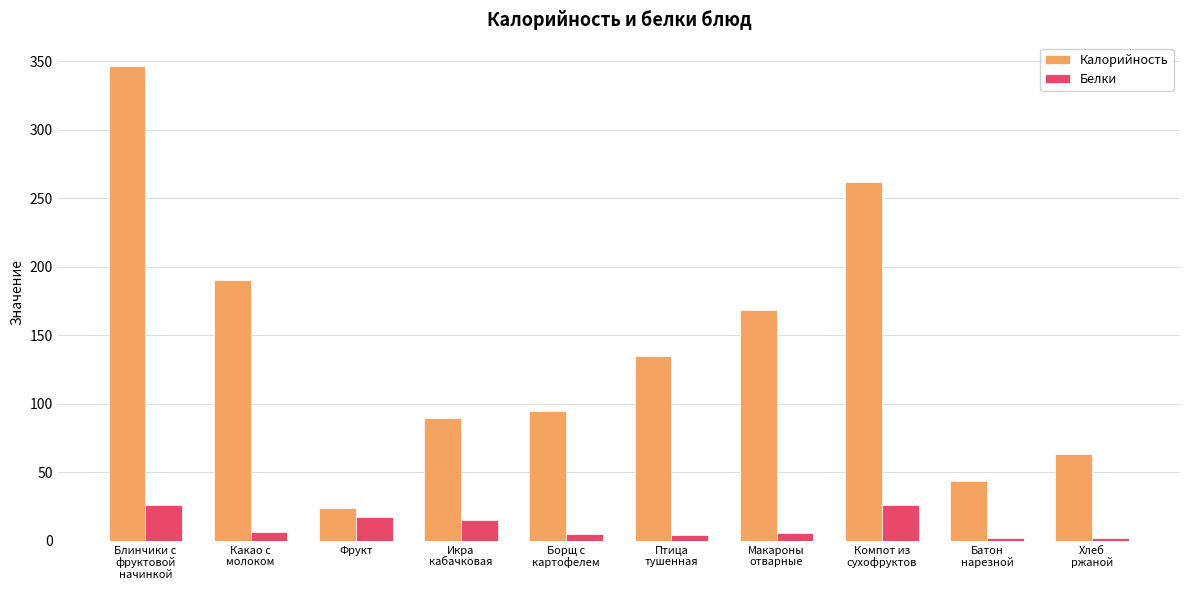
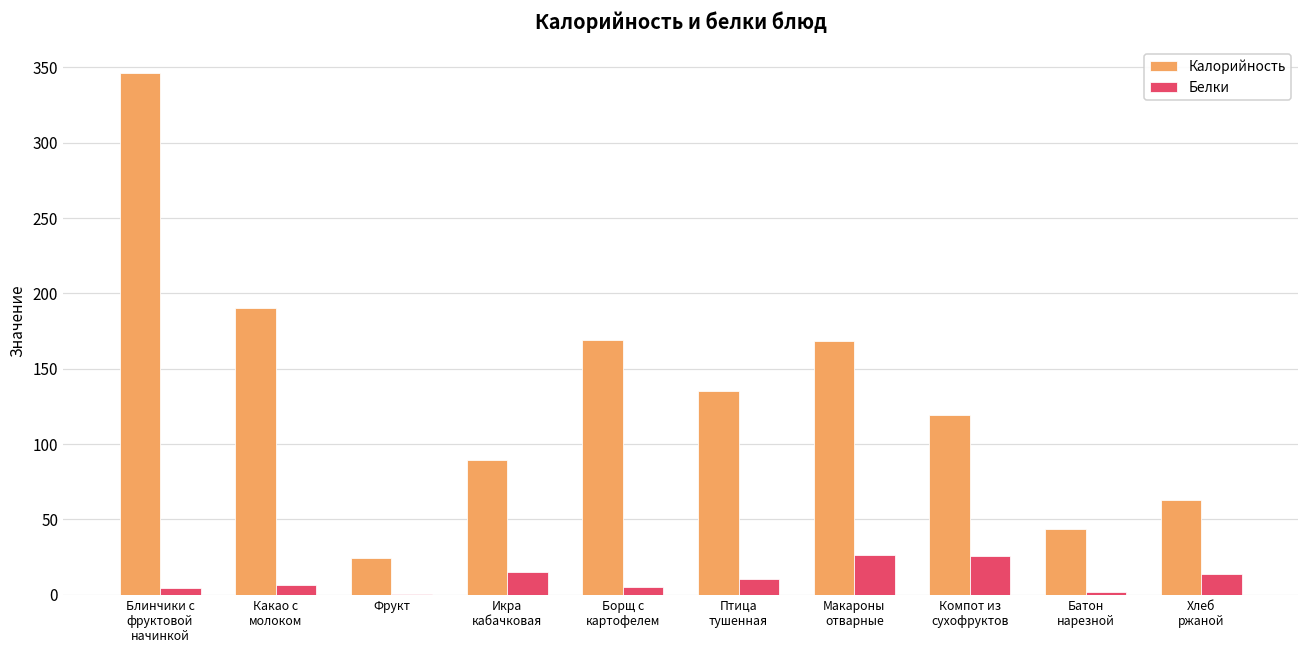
  {
    "Калорийность": {
      "Блинчики с фруктовой начинкой": 346,
      "Какао с молоком": 191,
      "Фрукт": 24,
      "Икра кабачковая": 90,
-     "Борщ с картофелем": 95,
+     "Борщ с картофелем": 169,
      "Птица тушенная": 135,
      "Макароны отварные": 168,
-     "Компот из сухофруктов": 262,
+     "Компот из сухофруктов": 120,
      "Батон нарезной": 43,
      "Хлеб ржаной": 63
    },
    "Белки": {
-     "Блинчики с фруктовой начинкой": 26,
+     "Блинчики с фруктовой начинкой": 5,
      "Какао с молоком": 7,
-     "Фрукт": 17,
+     "Фрукт": 0,
      "Икра кабачковая": 15,
      "Борщ с картофелем": 5,
-     "Птица тушенная": 4,
-     "Макароны отварные": 6,
+     "Птица тушенная": 11,
+     "Макароны отварные": 27,
      "Компот из сухофруктов": 26,
      "Батон нарезной": 2,
-     "Хлеб ржаной": 2
+     "Хлеб ржаной": 14
    }
  }
